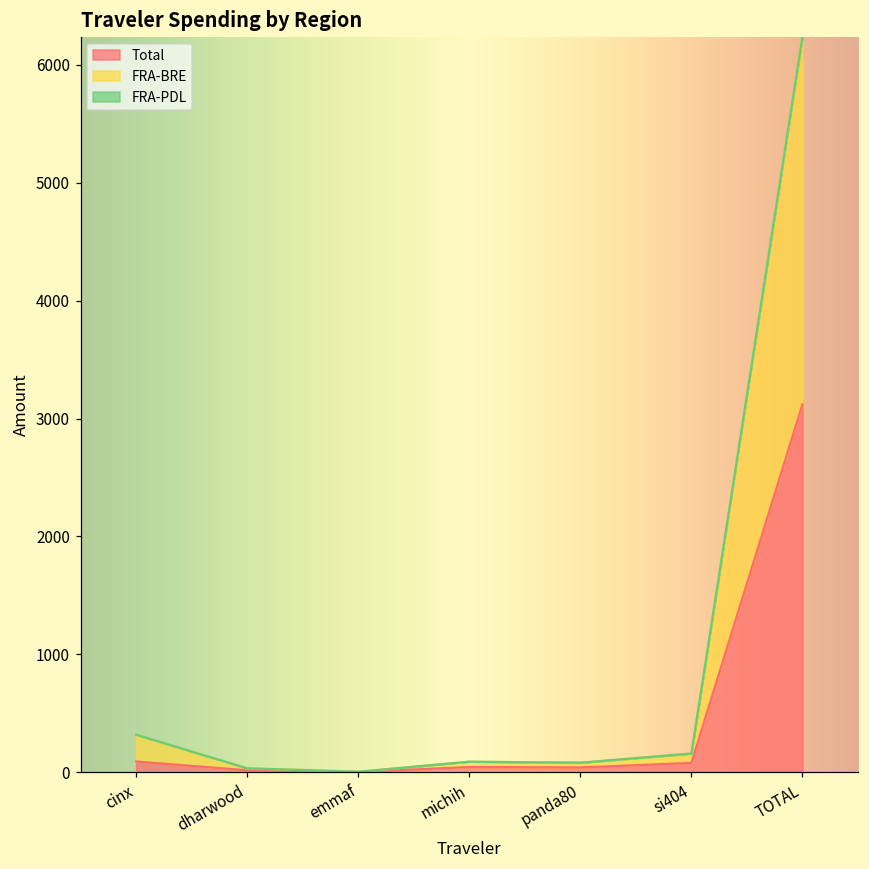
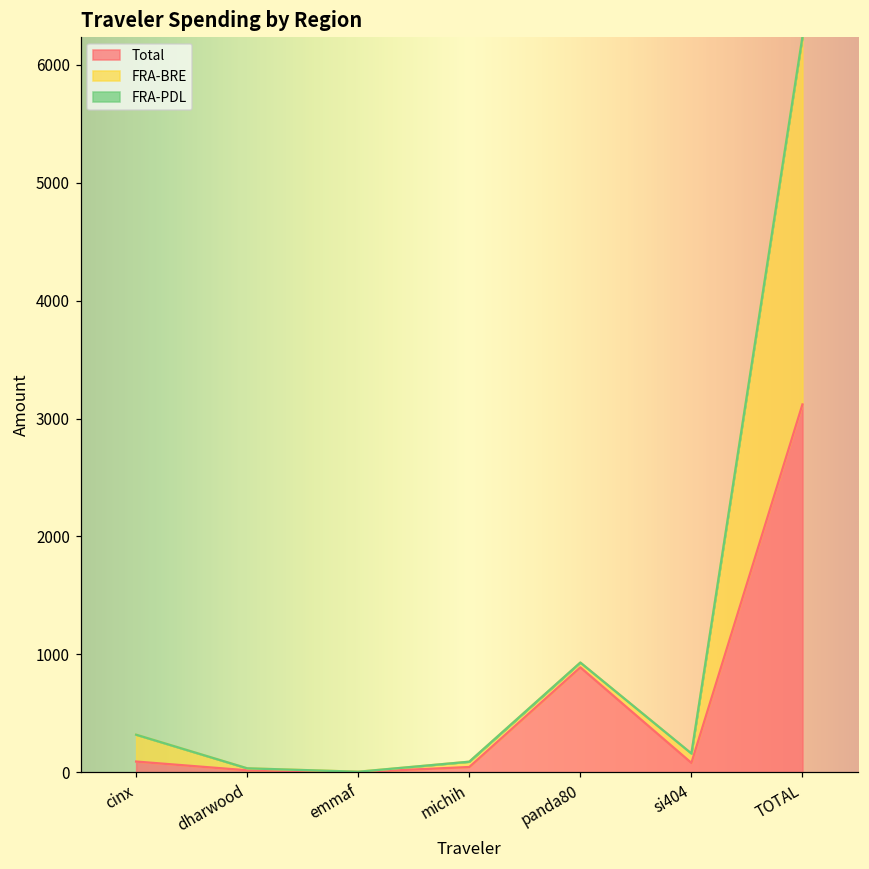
  {
    "Total": {
      "cinx": 90,
      "michih": 40,
-     "panda80": 40,
+     "panda80": 890,
      "si404": 80,
      "TOTAL": 3120
    },
    "FRA-PDL": {
      "TOTAL": 3120
    }
  }
